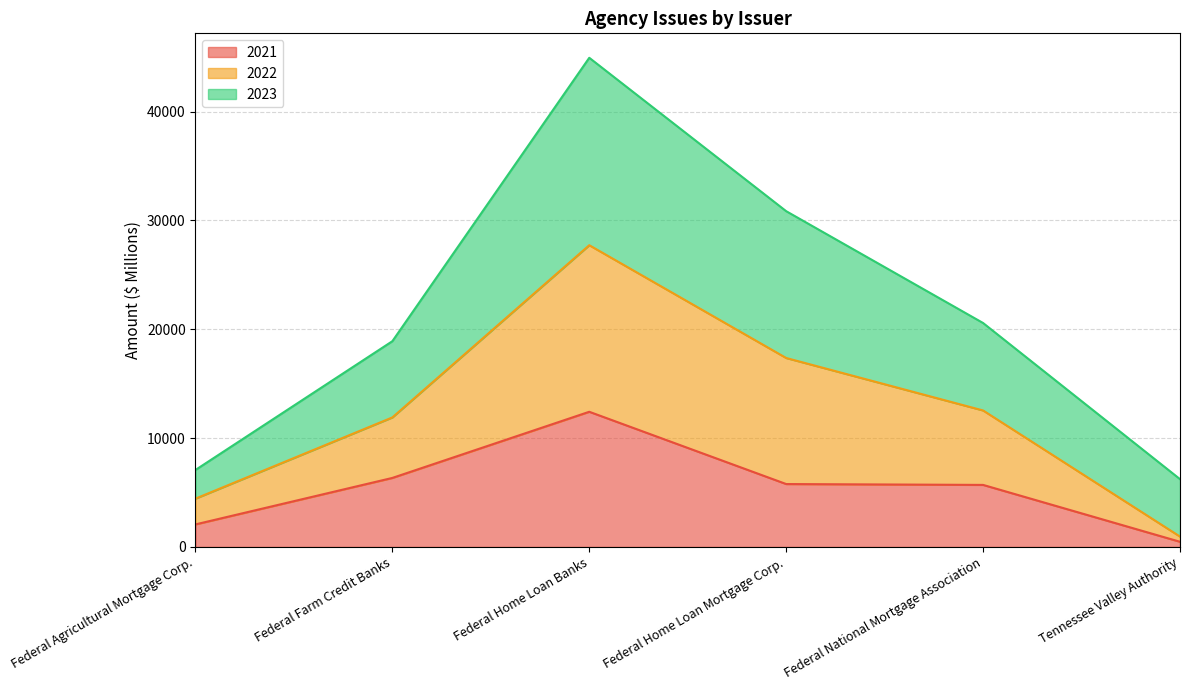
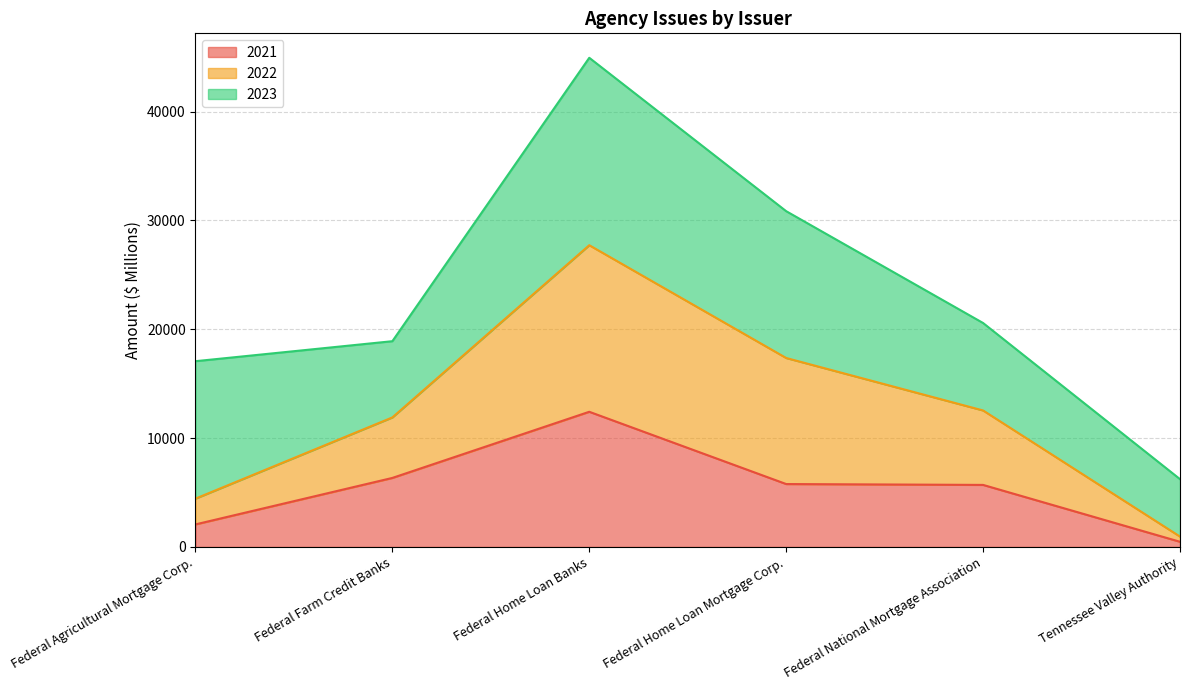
  {
    "2021": {
      "Federal Agricultural Mortgage Corp.": 2100,
      "Federal Farm Credit Banks": 6300,
      "Federal Home Loan Banks": 12400,
      "Federal Home Loan Mortgage Corp.": 5800,
      "Federal National Mortgage Association": 5700,
      "Tennessee Valley Authority": 500
    },
    "2022": {
      "Federal Agricultural Mortgage Corp.": 2400,
      "Federal Farm Credit Banks": 5600,
      "Federal Home Loan Banks": 15300,
      "Federal Home Loan Mortgage Corp.": 11600,
      "Federal National Mortgage Association": 6800,
      "Tennessee Valley Authority": 500
    },
    "2023": {
-     "Federal Agricultural Mortgage Corp.": 2600,
+     "Federal Agricultural Mortgage Corp.": 12600,
      "Federal Farm Credit Banks": 7000,
      "Federal Home Loan Banks": 17200,
      "Federal Home Loan Mortgage Corp.": 13500,
      "Federal National Mortgage Association": 8000,
      "Tennessee Valley Authority": 5300
    }
  }
